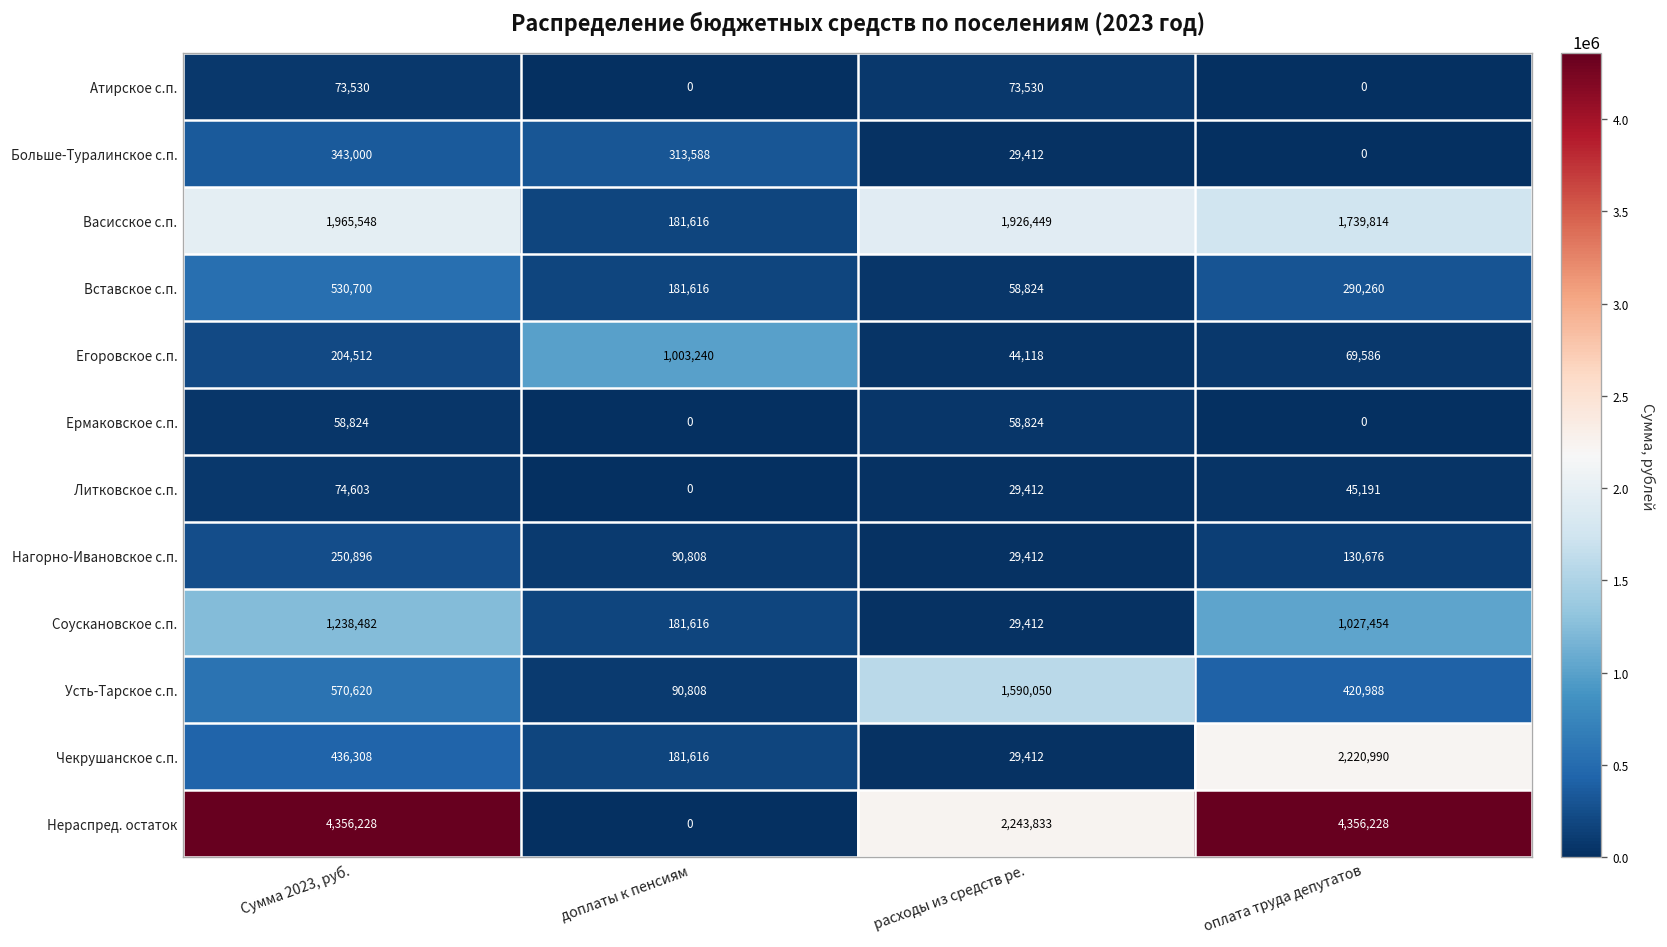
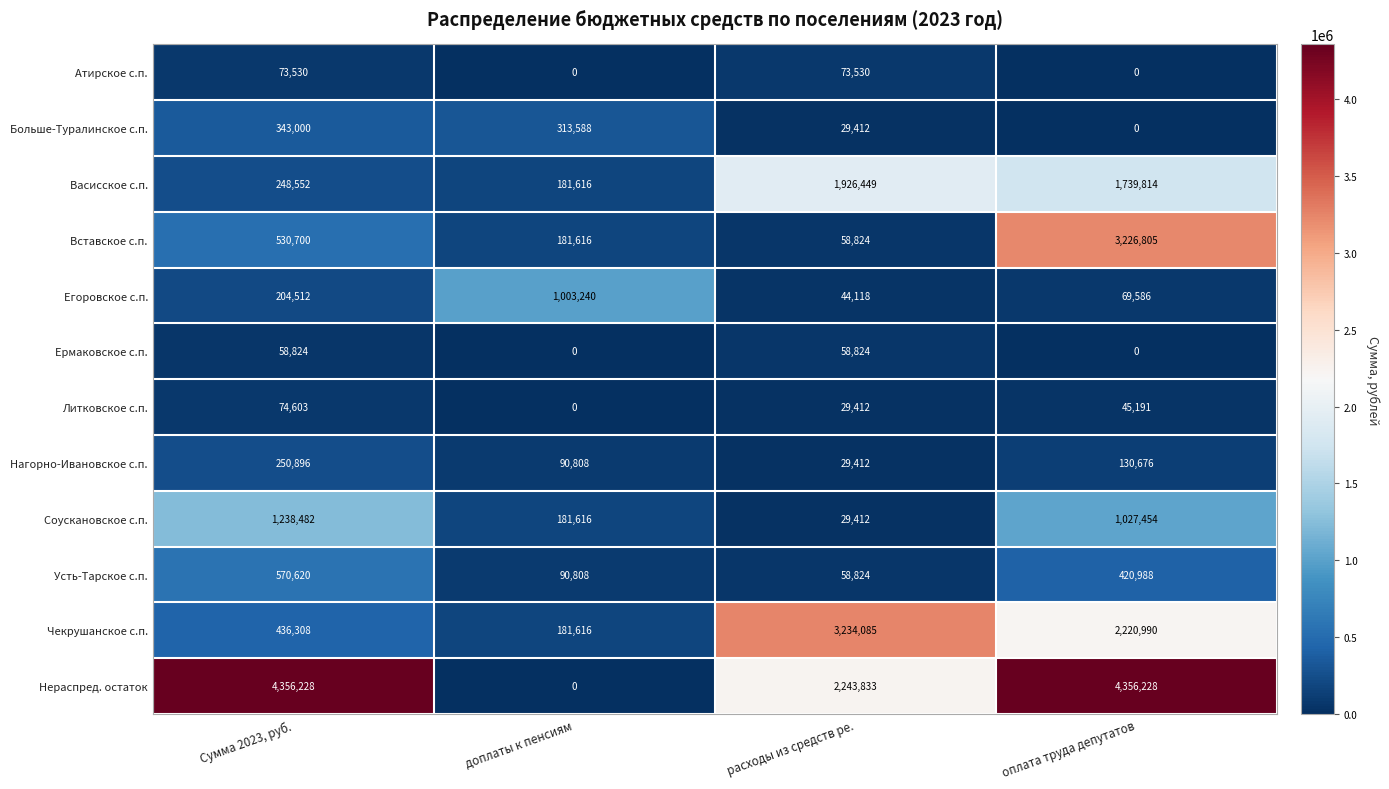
  {
    "Атирское с.п.": {
      "Сумма 2023, руб.": "73,530",
      "доплаты к пенсиям": "0",
      "расходы из средств ре.": "73,530",
      "оплата труда депутатов": "0"
    },
    "Больше-Туралинское с.п.": {
      "Сумма 2023, руб.": "343,000",
      "доплаты к пенсиям": "313,588",
      "расходы из средств ре.": "29,412",
      "оплата труда депутатов": "0"
    },
    "Васисское с.п.": {
-     "Сумма 2023, руб.": "1,965,548",
+     "Сумма 2023, руб.": "248,552",
      "доплаты к пенсиям": "181,616",
      "расходы из средств ре.": "1,926,449",
      "оплата труда депутатов": "1,739,814"
    },
    "Вставское с.п.": {
      "Сумма 2023, руб.": "530,700",
      "доплаты к пенсиям": "181,616",
      "расходы из средств ре.": "58,824",
-     "оплата труда депутатов": "290,260"
+     "оплата труда депутатов": "3,226,805"
    },
    "Егоровское с.п.": {
      "Сумма 2023, руб.": "204,512",
      "доплаты к пенсиям": "1,003,240",
      "расходы из средств ре.": "44,118",
      "оплата труда депутатов": "69,586"
    },
    "Ермаковское с.п.": {
      "Сумма 2023, руб.": "58,824",
      "доплаты к пенсиям": "0",
      "расходы из средств ре.": "58,824",
      "оплата труда депутатов": "0"
    },
    "Литковское с.п.": {
      "Сумма 2023, руб.": "74,603",
      "доплаты к пенсиям": "0",
      "расходы из средств ре.": "29,412",
      "оплата труда депутатов": "45,191"
    },
    "Нагорно-Ивановское с.п.": {
      "Сумма 2023, руб.": "250,896",
      "доплаты к пенсиям": "90,808",
      "расходы из средств ре.": "29,412",
      "оплата труда депутатов": "130,676"
    },
    "Соускановское с.п.": {
      "Сумма 2023, руб.": "1,238,482",
      "доплаты к пенсиям": "181,616",
      "расходы из средств ре.": "29,412",
      "оплата труда депутатов": "1,027,454"
    },
    "Усть-Тарское с.п.": {
      "Сумма 2023, руб.": "570,620",
      "доплаты к пенсиям": "90,808",
-     "расходы из средств ре.": "1,590,050",
+     "расходы из средств ре.": "58,824",
      "оплата труда депутатов": "420,988"
    },
    "Чекрушанское с.п.": {
      "Сумма 2023, руб.": "436,308",
      "доплаты к пенсиям": "181,616",
-     "расходы из средств ре.": "29,412",
+     "расходы из средств ре.": "3,234,085",
      "оплата труда депутатов": "2,220,990"
    },
    "Нераспред. остаток": {
      "Сумма 2023, руб.": "4,356,228",
      "доплаты к пенсиям": "0",
      "расходы из средств ре.": "2,243,833",
      "оплата труда депутатов": "4,356,228"
    }
  }
